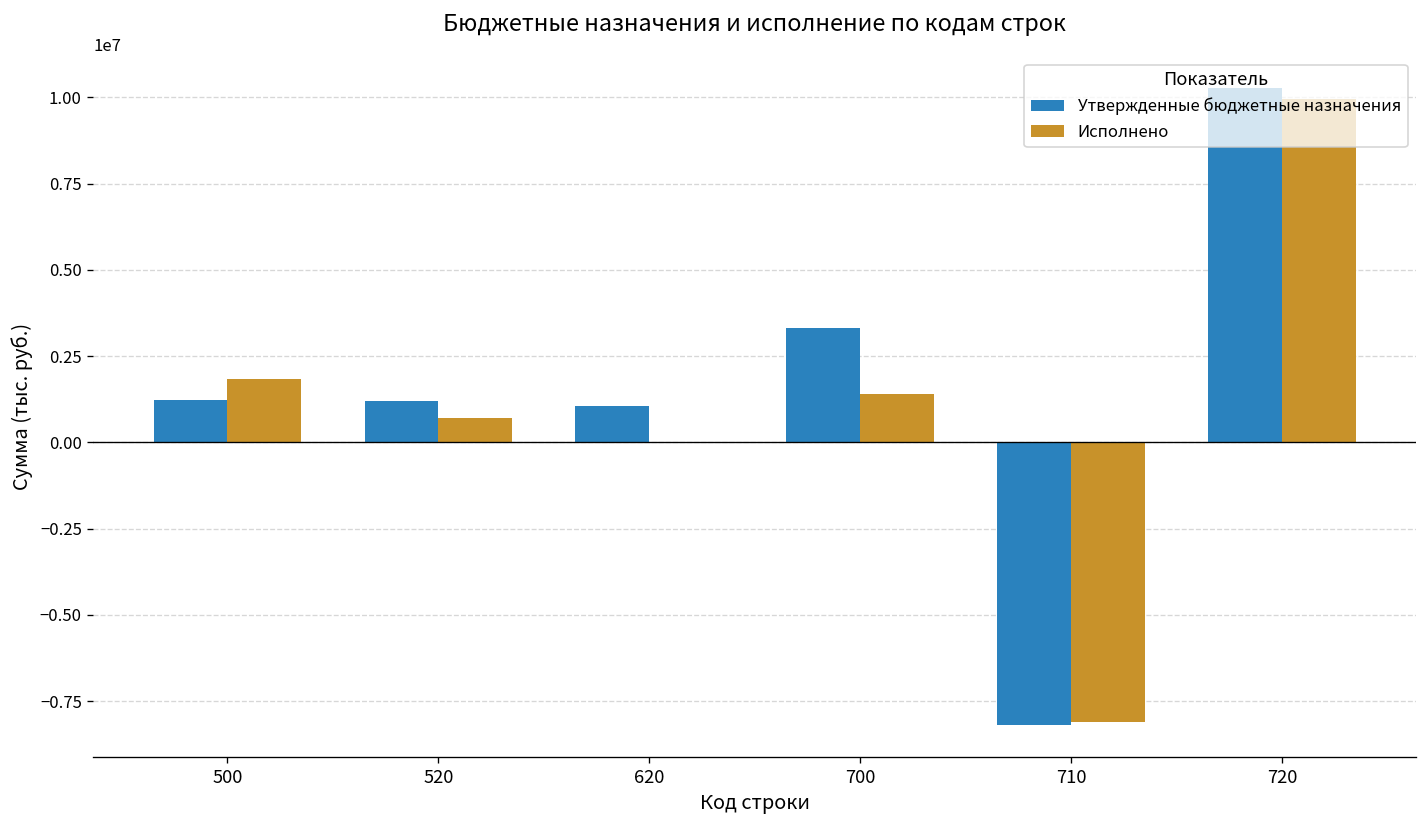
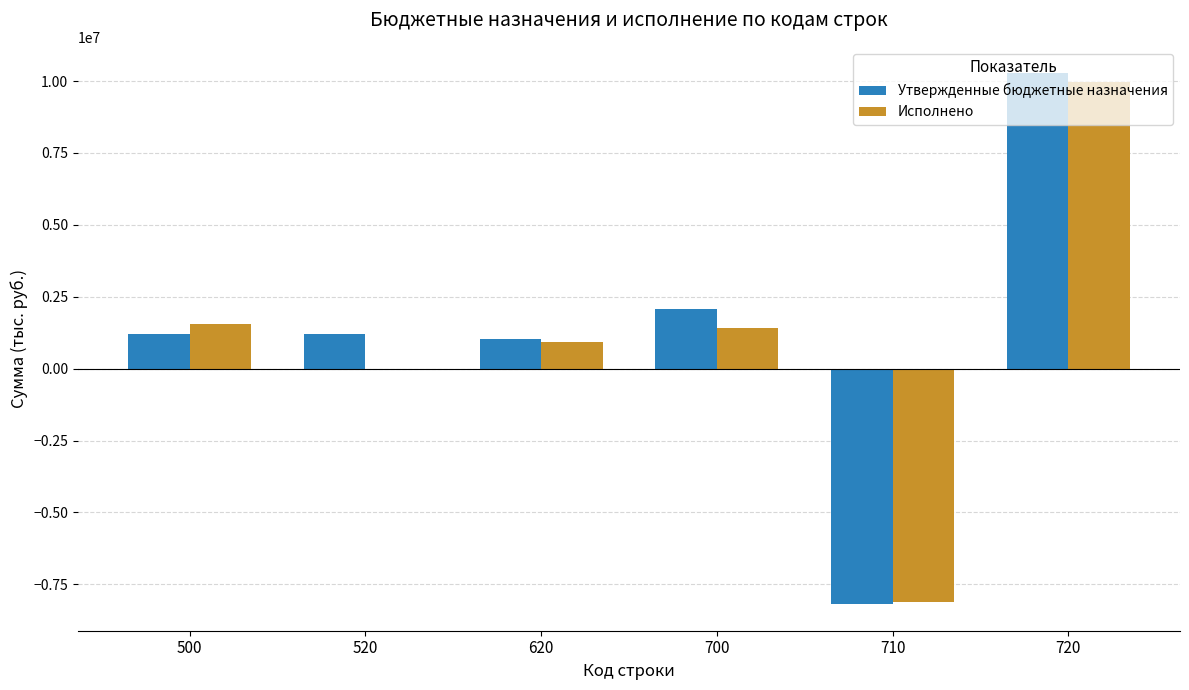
  {
    "Утвержденные бюджетные назначения": {
      "500": 1200000,
      "520": 1200000,
      "620": 1000000,
-     "700": 3300000,
+     "700": 2100000,
      "710": -8200000
    },
    "Исполнено": {
-     "500": 1800000,
-     "520": 700000,
-     "620": 0,
+     "500": 1600000,
+     "520": 0,
+     "620": 900000,
      "700": 1400000,
      "710": -8100000
    }
  }
